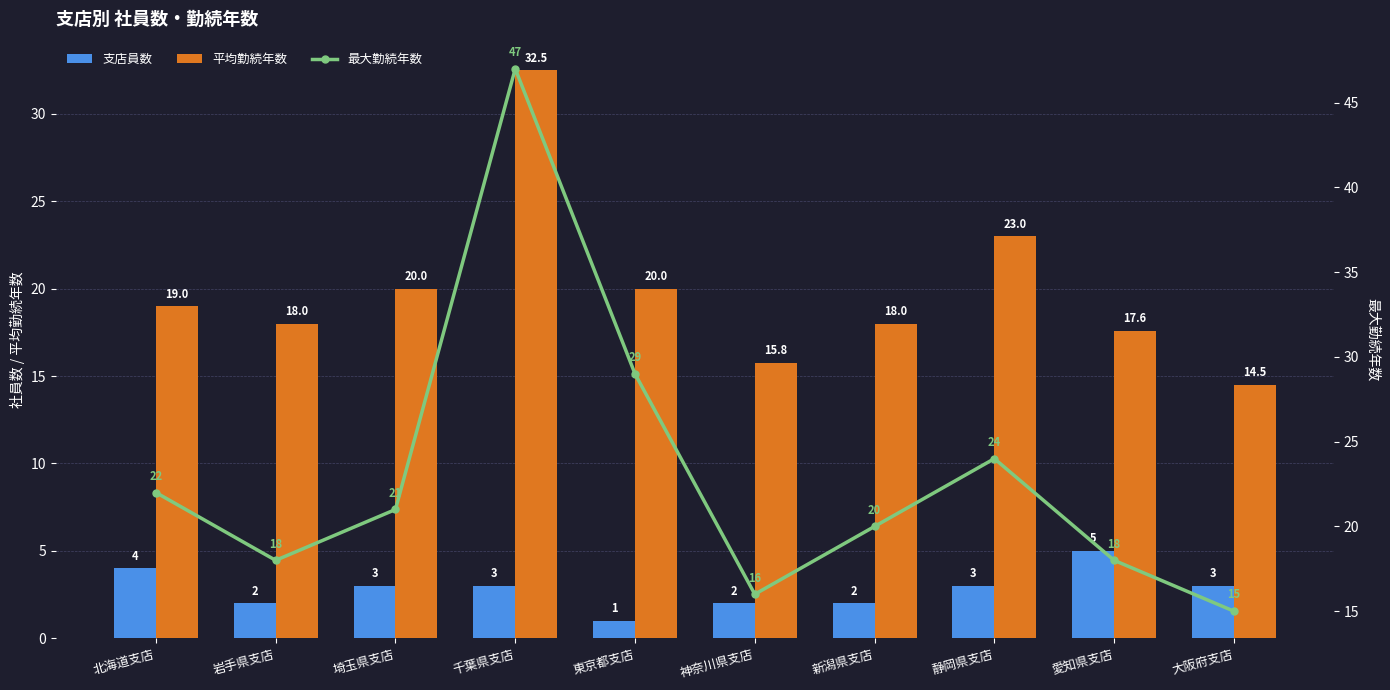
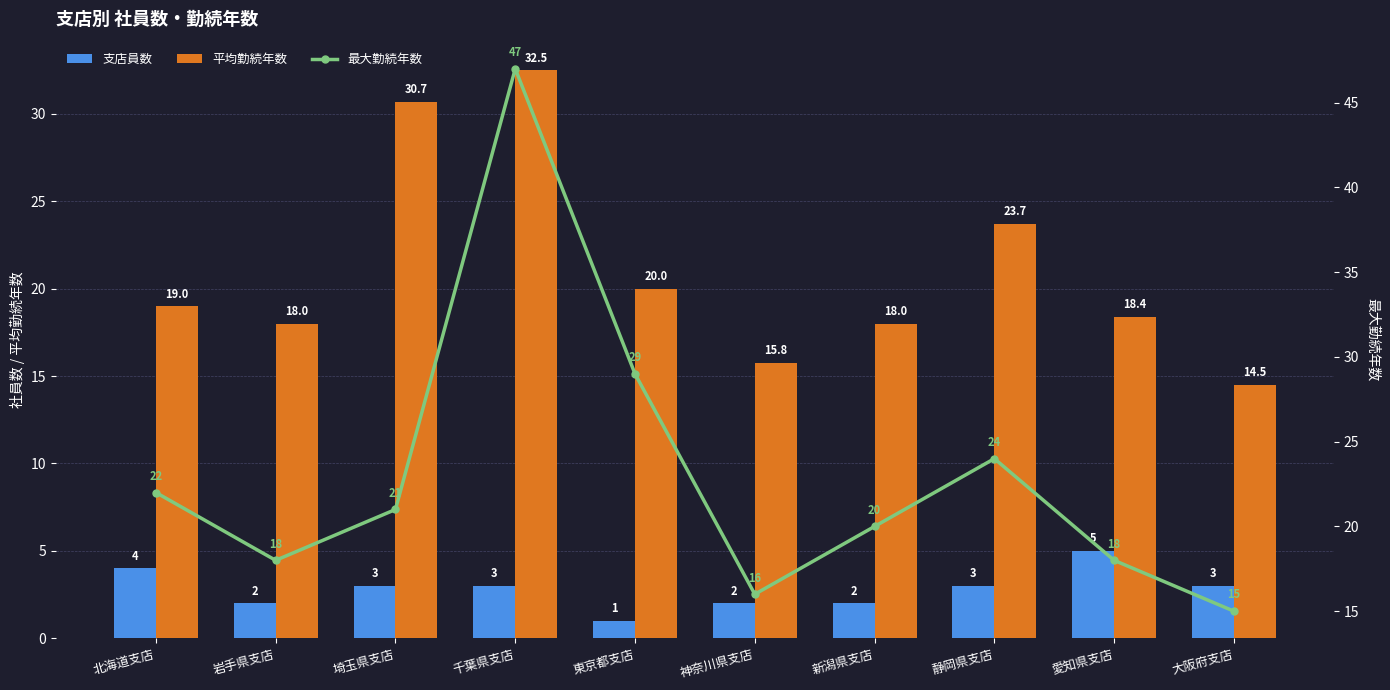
  {
    "支店員数": {
      "北海道支店": 4,
      "岩手県支店": 2,
      "埼玉県支店": 3,
      "千葉県支店": 3,
      "東京都支店": 1,
      "神奈川県支店": 2,
      "新潟県支店": 2,
      "静岡県支店": 3,
      "愛知県支店": 5,
      "大阪府支店": 3
    },
    "平均勤続年数": {
      "北海道支店": 19.0,
      "岩手県支店": 18.0,
-     "埼玉県支店": 20.0,
+     "埼玉県支店": 30.7,
      "千葉県支店": 32.5,
      "東京都支店": 20.0,
      "神奈川県支店": 15.8,
      "新潟県支店": 18.0,
-     "静岡県支店": 23.0,
-     "愛知県支店": 17.6,
+     "静岡県支店": 23.7,
+     "愛知県支店": 18.4,
      "大阪府支店": 14.5
    },
    "最大勤続年数": {
      "北海道支店": 22,
      "岩手県支店": 18,
      "埼玉県支店": 21,
      "千葉県支店": 47,
      "東京都支店": 29,
      "新潟県支店": 20,
      "静岡県支店": 24
    }
  }
